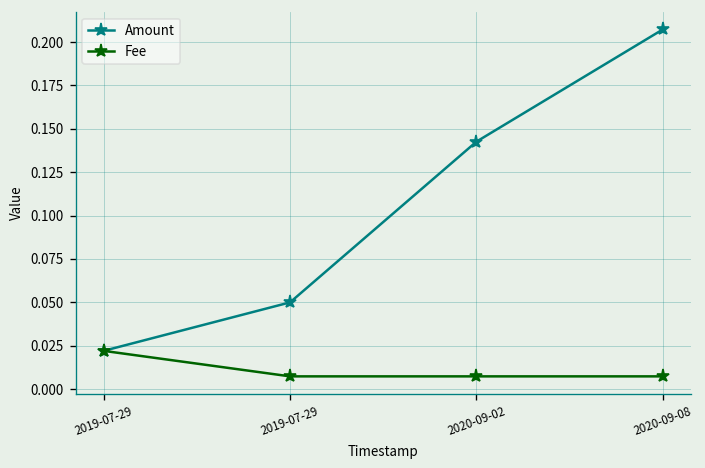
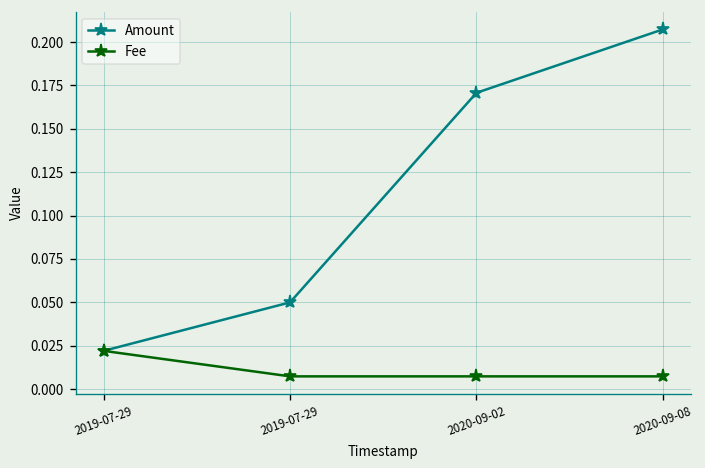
  {
    "Amount": {
-     "2020-09-02": 0.143,
+     "2020-09-02": 0.171,
      "2020-09-08": 0.207
    },
    "Fee": {
      "2020-09-02": 0.007,
      "2020-09-08": 0.007
    }
  }
